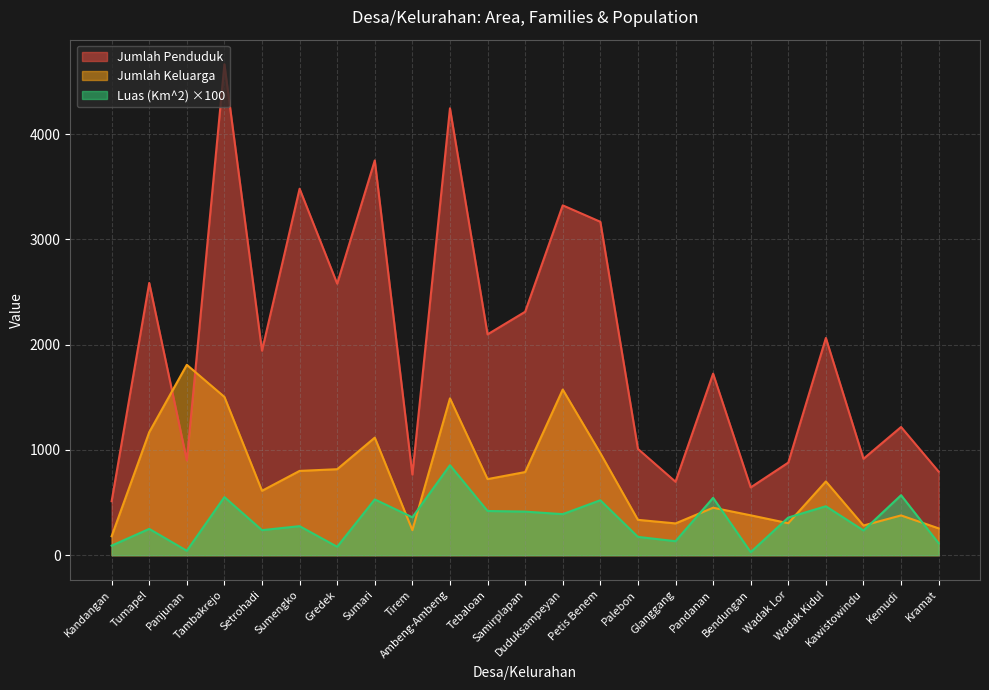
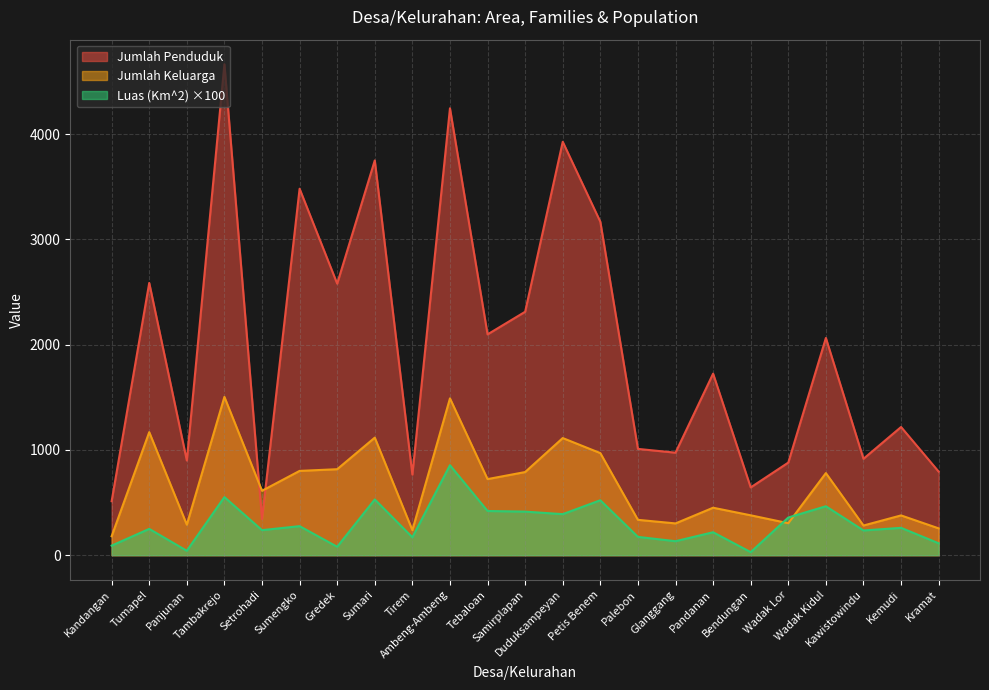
  {
    "Jumlah Penduduk": {
      "Kandangan": 510,
      "Tumapel": 2590,
      "Panjunan": 900,
-     "Setrohadi": 1940,
+     "Setrohadi": 340,
      "Sumengko": 3480,
      "Gredek": 2580,
      "Sumari": 3750,
      "Tirem": 770,
      "Ambeng-Ambeng": 4250,
      "Tebaloan": 2100,
      "Samirplapan": 2310,
-     "Duduksampeyan": 3320,
+     "Duduksampeyan": 3930,
      "Petis Benem": 3170,
      "Palebon": 1010,
-     "Glanggang": 700,
+     "Glanggang": 970,
      "Pandanan": 1730,
      "Bendungan": 640,
      "Wadak Lor": 880,
      "Wadak Kidul": 2060,
      "Kawistowindu": 920,
      "Kemudi": 1220,
      "Kramat": 790
    },
    "Jumlah Keluarga": {
      "Kandangan": 180,
      "Tumapel": 1170,
-     "Panjunan": 1810,
+     "Panjunan": 290,
      "Tambakrejo": 1500,
      "Setrohadi": 610,
      "Sumengko": 800,
      "Gredek": 820,
      "Sumari": 1120,
      "Tirem": 240,
      "Ambeng-Ambeng": 1490,
      "Tebaloan": 720,
      "Samirplapan": 790,
-     "Duduksampeyan": 1570,
+     "Duduksampeyan": 1110,
      "Petis Benem": 970,
      "Palebon": 340,
      "Glanggang": 300,
      "Pandanan": 450,
      "Bendungan": 380,
      "Wadak Lor": 300,
-     "Wadak Kidul": 700,
+     "Wadak Kidul": 780,
      "Kawistowindu": 280,
      "Kemudi": 380,
      "Kramat": 260
    },
    "Luas (Km^2) ×100": {
      "Kandangan": 90,
      "Tumapel": 250,
      "Panjunan": 40,
      "Tambakrejo": 550,
      "Setrohadi": 240,
      "Sumengko": 280,
      "Gredek": 80,
      "Sumari": 530,
-     "Tirem": 360,
+     "Tirem": 170,
      "Ambeng-Ambeng": 860,
      "Tebaloan": 420,
      "Samirplapan": 410,
      "Duduksampeyan": 390,
      "Petis Benem": 520,
      "Palebon": 170,
      "Glanggang": 130,
-     "Pandanan": 550,
+     "Pandanan": 220,
      "Bendungan": 30,
      "Wadak Lor": 360,
      "Wadak Kidul": 470,
      "Kawistowindu": 240,
-     "Kemudi": 570,
+     "Kemudi": 260,
      "Kramat": 110
    }
  }
